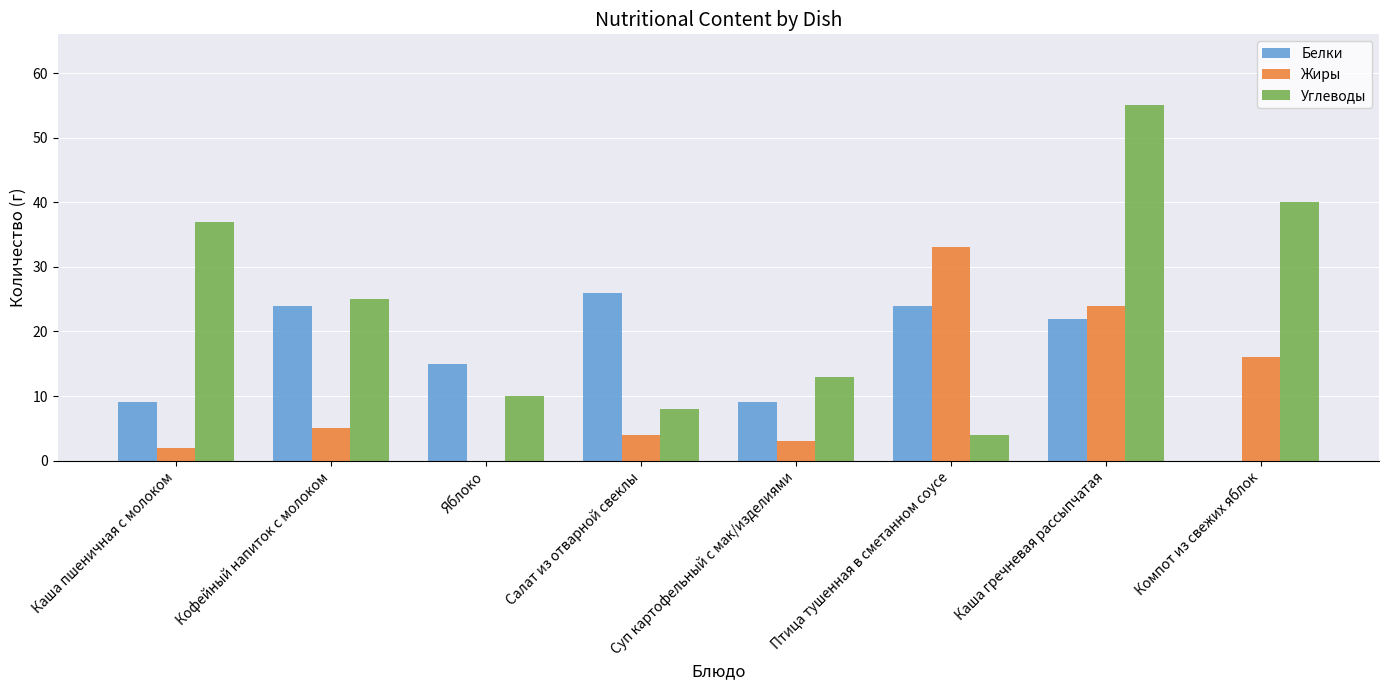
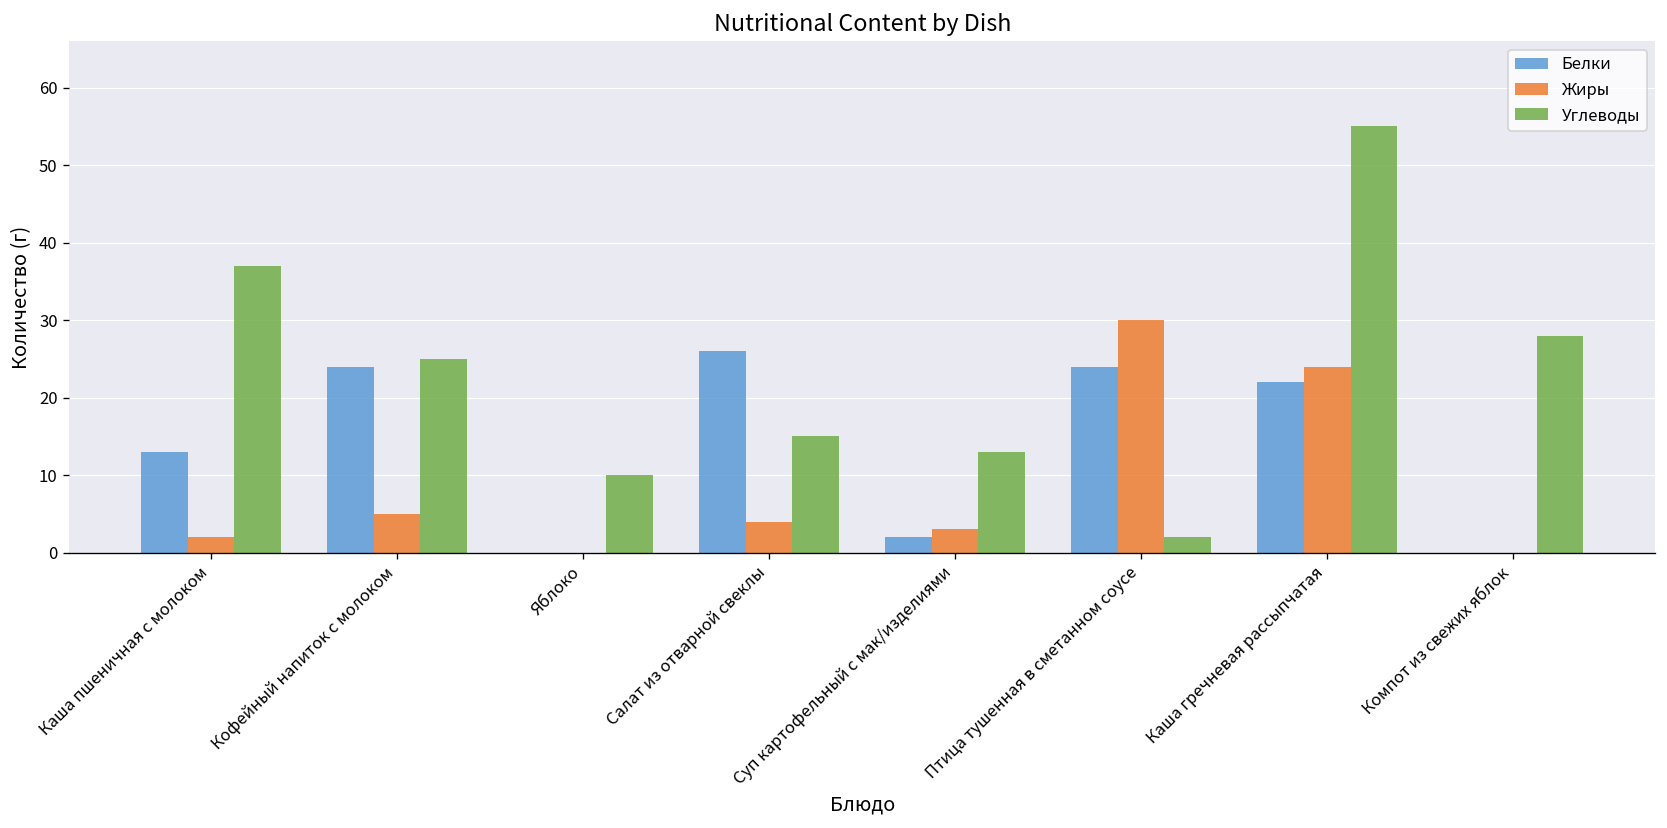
  {
    "Белки": {
-     "Каша пшеничная с молоком": 9,
+     "Каша пшеничная с молоком": 13,
      "Кофейный напиток с молоком": 24,
-     "Яблоко": 15,
+     "Яблоко": 0,
      "Салат из отварной свеклы": 26,
-     "Суп картофельный с мак/изделиями": 9,
+     "Суп картофельный с мак/изделиями": 2,
      "Птица тушенная в сметанном соусе": 24,
      "Каша гречневая рассыпчатая": 22,
      "Компот из свежих яблок": 0
    },
    "Жиры": {
      "Каша пшеничная с молоком": 2,
      "Кофейный напиток с молоком": 5,
      "Яблоко": 0,
      "Салат из отварной свеклы": 4,
      "Суп картофельный с мак/изделиями": 3,
-     "Птица тушенная в сметанном соусе": 33,
+     "Птица тушенная в сметанном соусе": 30,
      "Каша гречневая рассыпчатая": 24,
-     "Компот из свежих яблок": 16
+     "Компот из свежих яблок": 0
    },
    "Углеводы": {
      "Каша пшеничная с молоком": 37,
      "Кофейный напиток с молоком": 25,
      "Яблоко": 10,
-     "Салат из отварной свеклы": 8,
+     "Салат из отварной свеклы": 15,
      "Суп картофельный с мак/изделиями": 13,
-     "Птица тушенная в сметанном соусе": 4,
+     "Птица тушенная в сметанном соусе": 2,
      "Каша гречневая рассыпчатая": 55,
-     "Компот из свежих яблок": 40
+     "Компот из свежих яблок": 28
    }
  }
